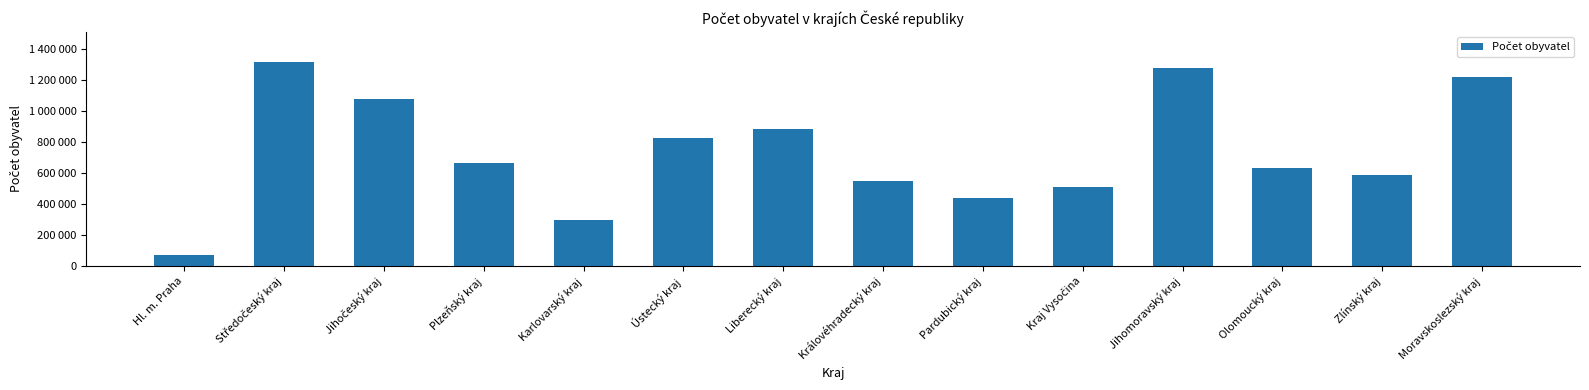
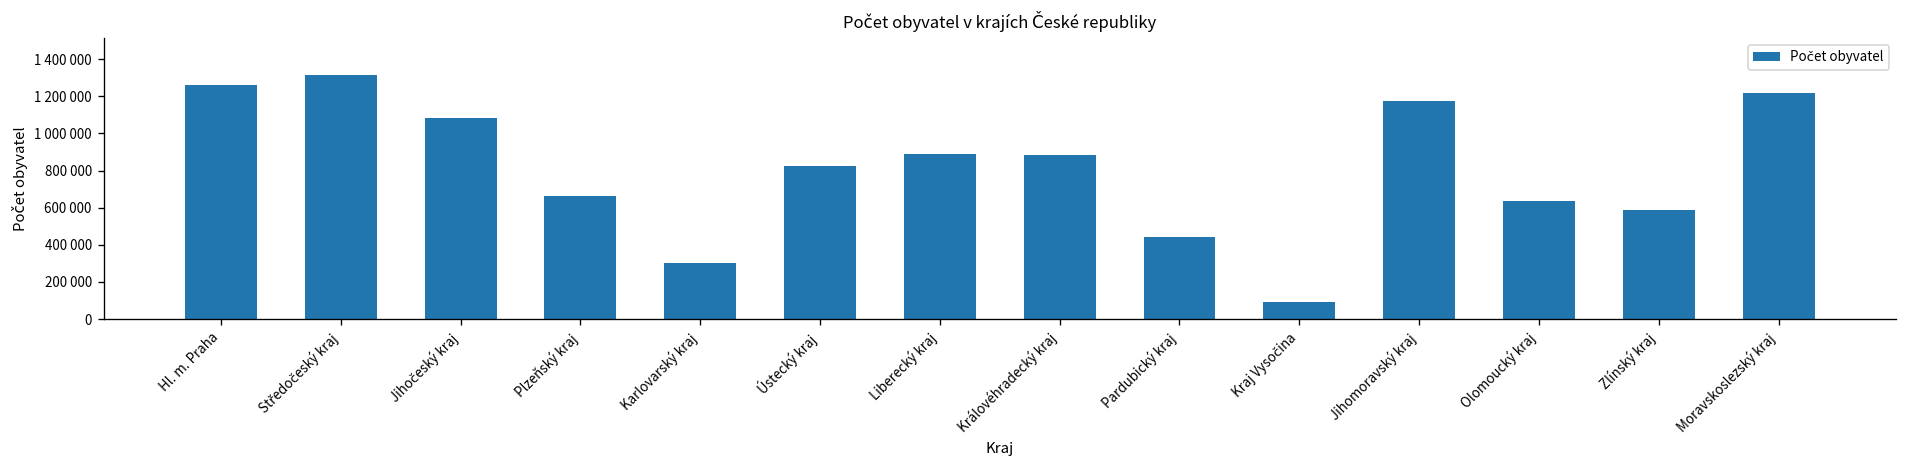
  {
-   "Hl. m. Praha": 70000,
+   "Hl. m. Praha": 1260000,
    "Středočeský kraj": 1320000,
    "Jihočeský kraj": 1080000,
    "Plzeňský kraj": 660000,
    "Karlovarský kraj": 300000,
    "Ústecký kraj": 820000,
    "Liberecký kraj": 890000,
-   "Královéhradecký kraj": 550000,
+   "Královéhradecký kraj": 880000,
    "Pardubický kraj": 440000,
-   "Kraj Vysočina": 510000,
-   "Jihomoravský kraj": 1280000,
+   "Kraj Vysočina": 90000,
+   "Jihomoravský kraj": 1170000,
    "Olomoucký kraj": 640000,
    "Zlínský kraj": 590000,
    "Moravskoslezský kraj": 1220000
  }
